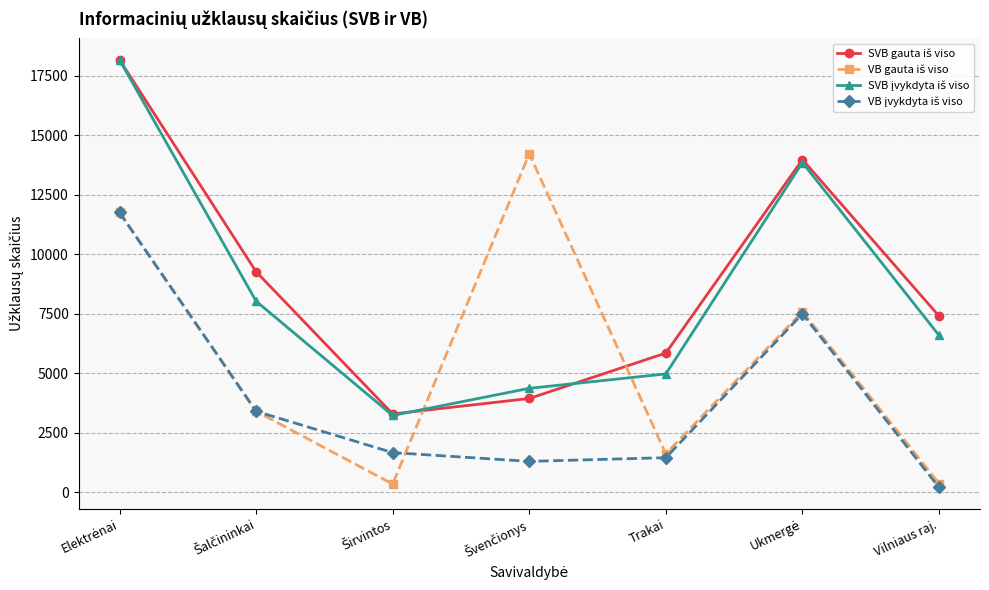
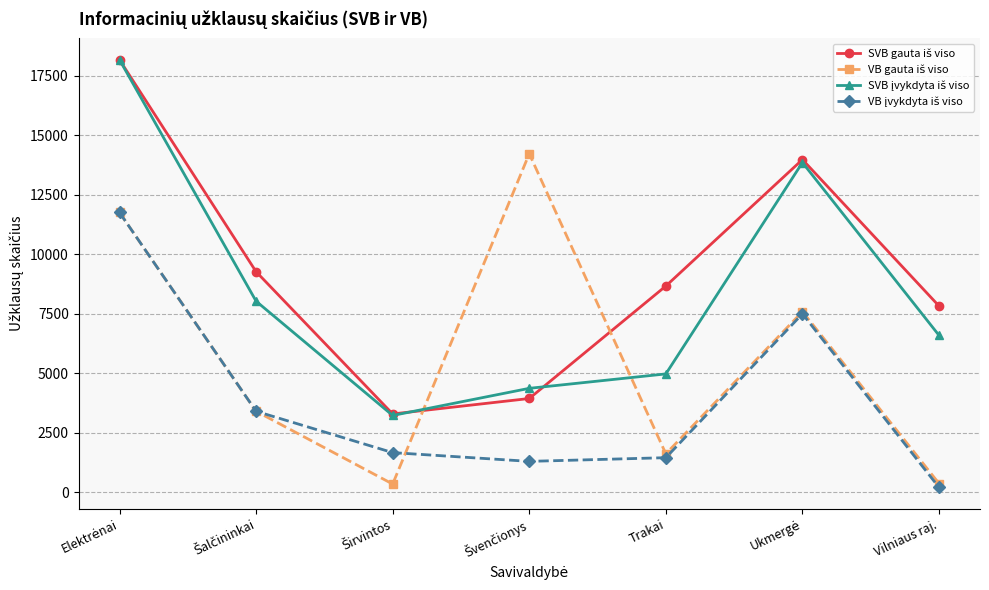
  {
    "SVB gauta iš viso": {
      "Šalčininkai": 9300,
      "Švenčionys": 3900,
-     "Trakai": 5900,
+     "Trakai": 8700,
      "Ukmergė": 14000,
-     "Vilniaus raj.": 7400
+     "Vilniaus raj.": 7800
    },
    "VB gauta iš viso": {
      "Širvintos": 400,
      "Švenčionys": 14200,
      "Trakai": 1600,
      "Vilniaus raj.": 400
    }
  }
